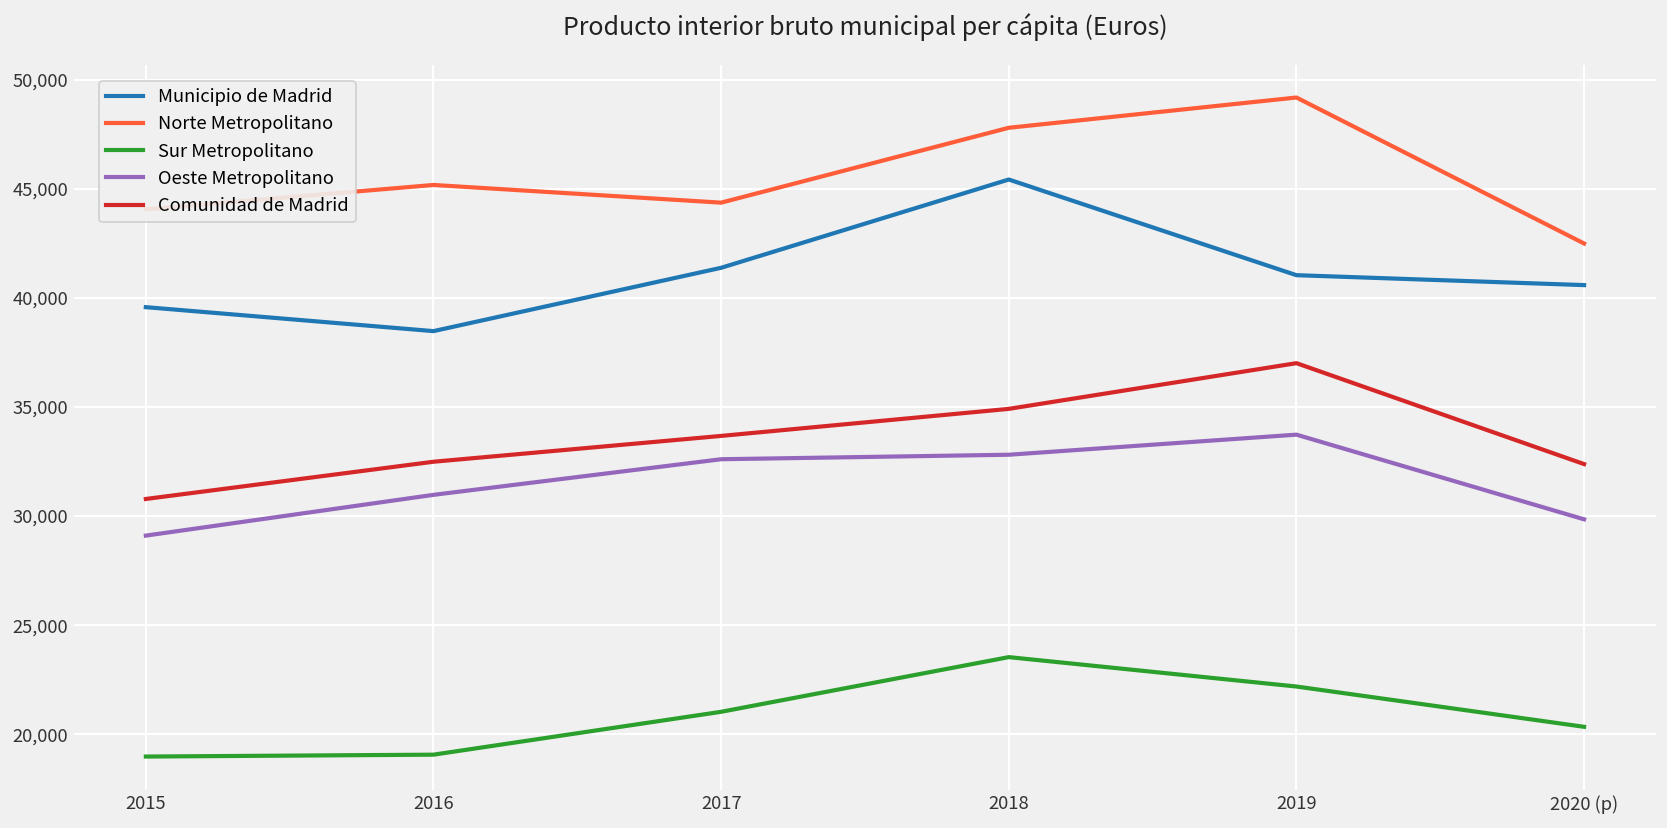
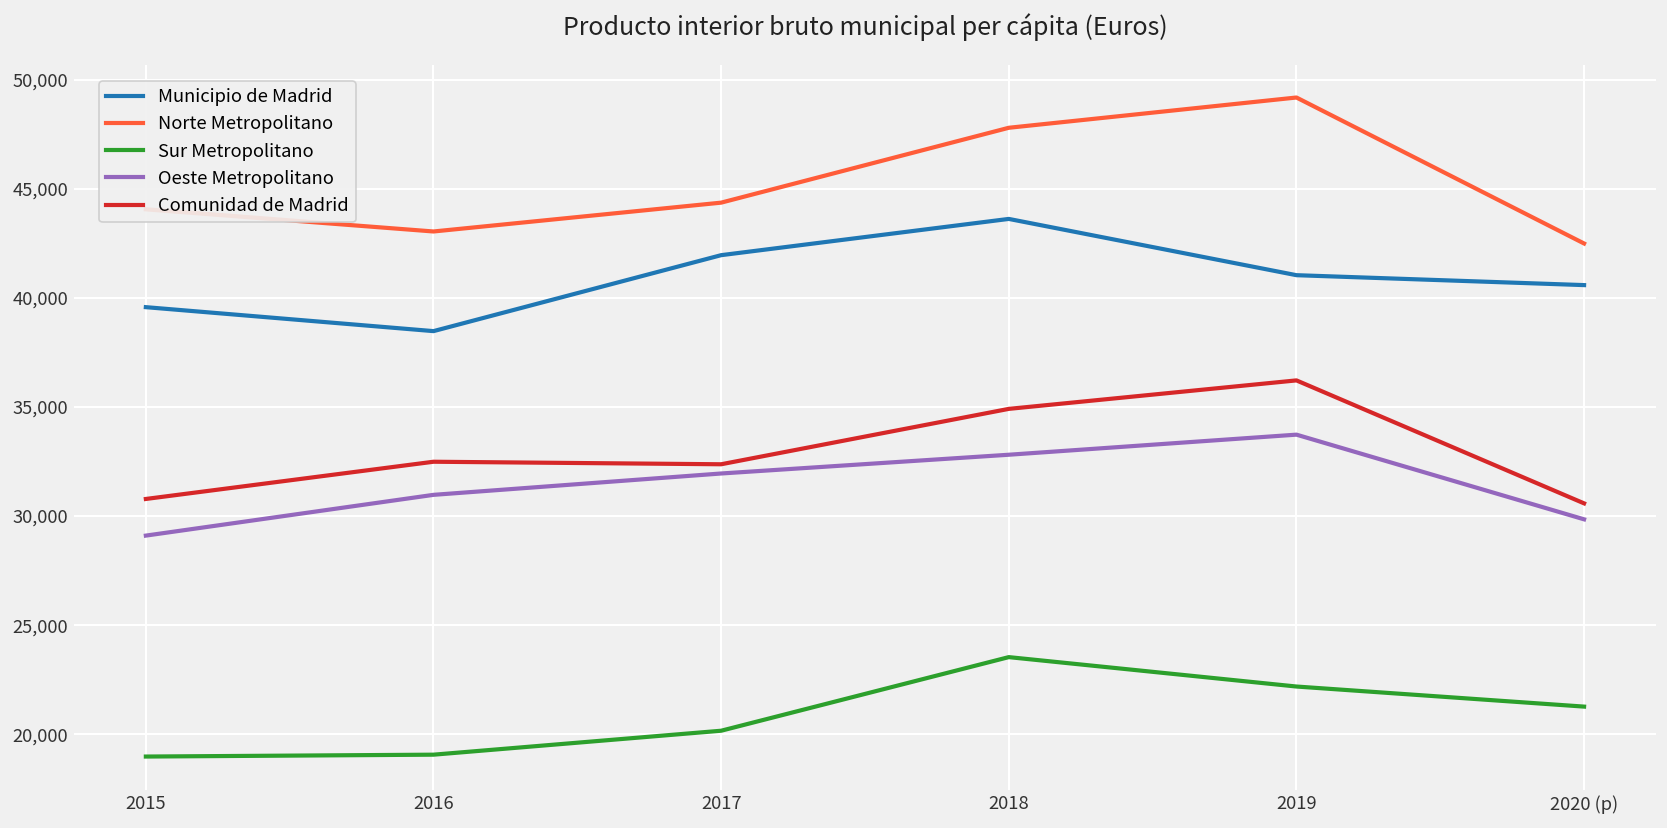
  {
    "Municipio de Madrid": {
      "2015": "39,600",
      "2016": "38,500",
-     "2017": "41,400",
-     "2018": "45,400",
+     "2017": "42,000",
+     "2018": "43,600",
      "2019": "41,000",
      "2020 (p)": "40,600"
    },
    "Norte Metropolitano": {
-     "2016": "45,200",
+     "2016": "43,100",
      "2017": "44,400",
      "2018": "47,800",
      "2019": "49,200",
      "2020 (p)": "42,500"
    },
    "Sur Metropolitano": {
      "2015": "19,000",
      "2016": "19,100",
-     "2017": "21,000",
+     "2017": "20,200",
      "2018": "23,500",
      "2019": "22,200",
-     "2020 (p)": "20,300"
+     "2020 (p)": "21,300"
    },
    "Oeste Metropolitano": {
      "2015": "29,100",
      "2016": "31,000",
-     "2017": "32,600",
+     "2017": "32,000",
      "2018": "32,800",
      "2019": "33,700",
      "2020 (p)": "29,900"
    },
    "Comunidad de Madrid": {
      "2015": "30,800",
      "2016": "32,500",
-     "2017": "33,700",
+     "2017": "32,400",
      "2018": "34,900",
-     "2019": "37,000",
-     "2020 (p)": "32,400"
+     "2019": "36,200",
+     "2020 (p)": "30,600"
    }
  }
